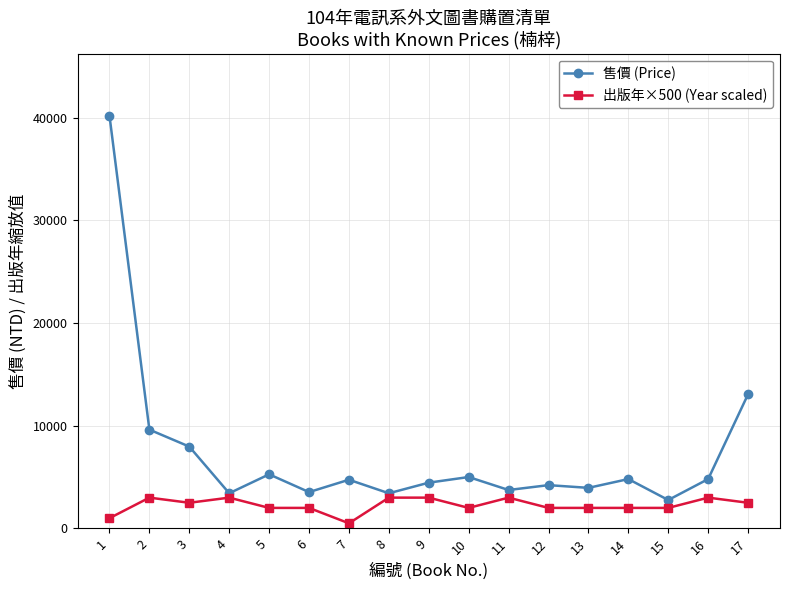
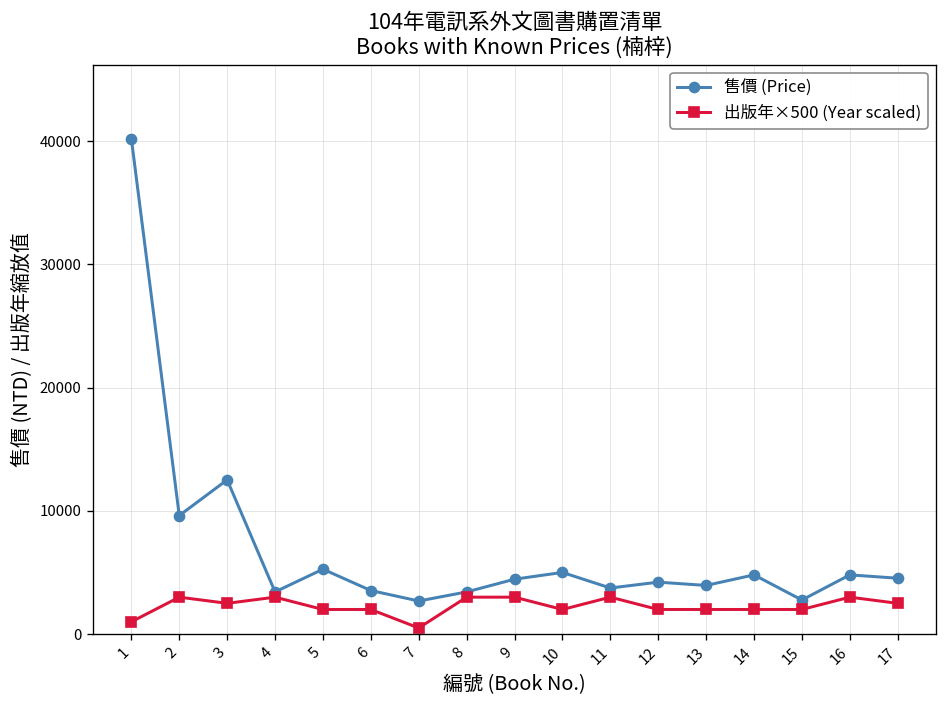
  {
    "售價 (Price)": {
      "1": 40200,
      "2": 9600,
-     "3": 8000,
+     "3": 12500,
      "4": 3400,
      "5": 5300,
      "6": 3500,
-     "7": 4700,
+     "7": 2700,
      "8": 3400,
      "9": 4500,
      "10": 5000,
      "11": 3700,
      "12": 4200,
      "13": 4000,
      "14": 4800,
      "15": 2800,
      "16": 4800,
-     "17": 13100
+     "17": 4500
    },
    "出版年×500 (Year scaled)": {
      "1": 1000,
      "2": 3000,
      "3": 2500,
      "4": 3000,
      "5": 2000,
      "6": 2000,
      "7": 500,
      "8": 3000,
      "9": 3000,
      "10": 2000,
      "11": 3000,
      "12": 2000,
      "13": 2000,
      "14": 2000,
      "15": 2000,
      "16": 3000,
      "17": 2500
    }
  }
